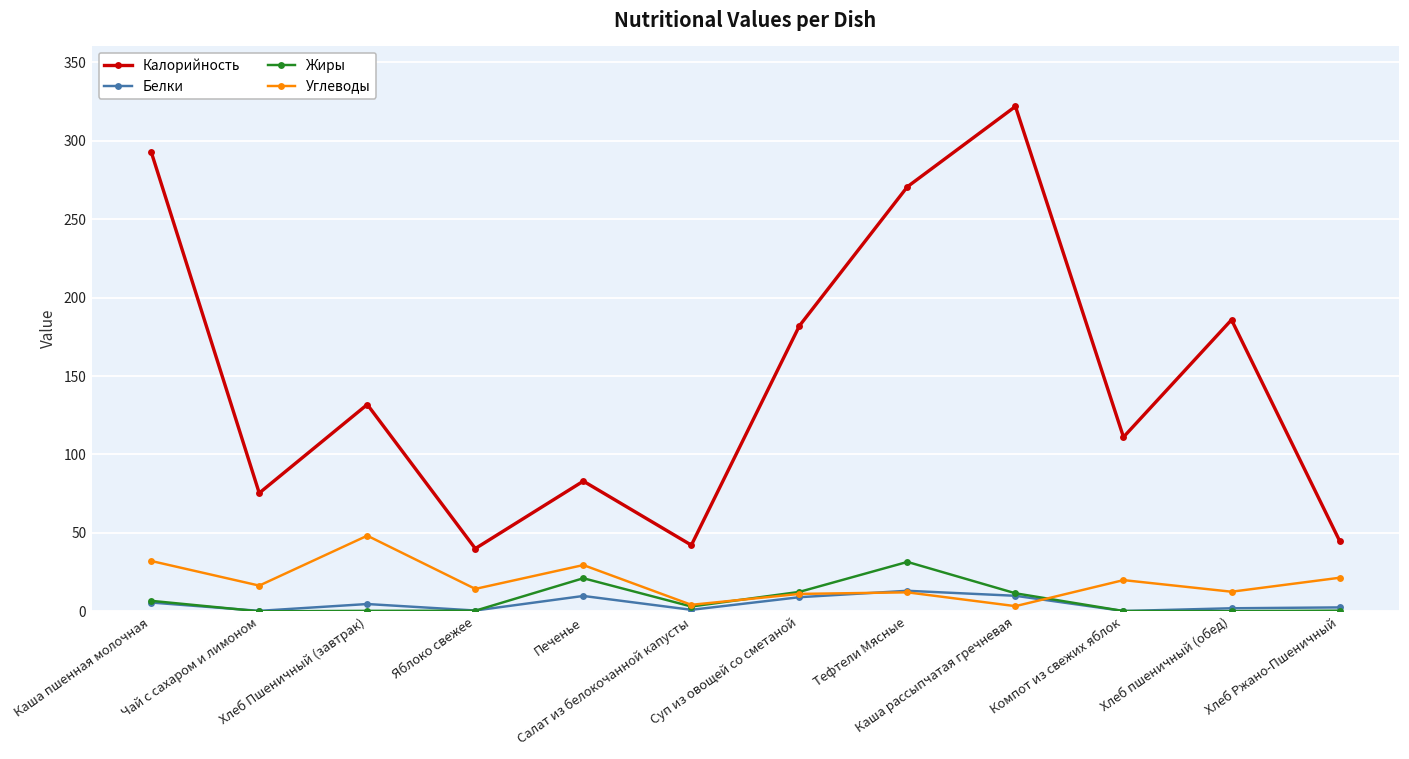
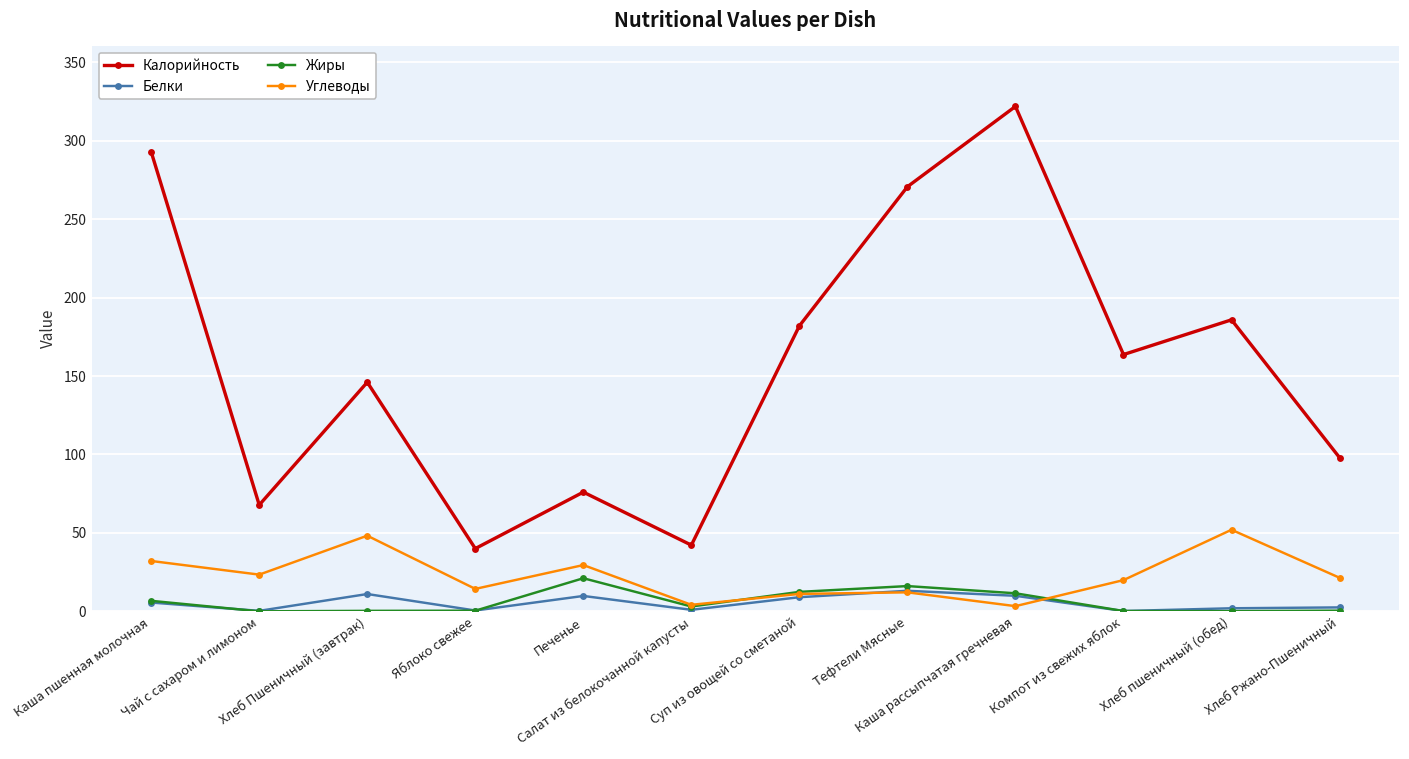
  {
    "Калорийность": {
      "Каша пшенная молочная": 293,
-     "Чай с сахаром и лимоном": 75,
-     "Хлеб Пшеничный (завтрак)": 132,
+     "Чай с сахаром и лимоном": 68,
+     "Хлеб Пшеничный (завтрак)": 146,
      "Яблоко свежее": 40,
-     "Печенье": 83,
+     "Печенье": 76,
      "Салат из белокочанной капусты": 42,
      "Суп из овощей со сметаной": 182,
      "Тефтели Мясные": 271,
      "Каша рассыпчатая гречневая": 322,
-     "Компот из свежих яблок": 111,
+     "Компот из свежих яблок": 164,
      "Хлеб пшеничный (обед)": 186,
-     "Хлеб Ржано-Пшеничный": 45
+     "Хлеб Ржано-Пшеничный": 98
    },
    "Белки": {
-     "Хлеб Пшеничный (завтрак)": 5,
+     "Хлеб Пшеничный (завтрак)": 11,
      "Печенье": 10,
      "Салат из белокочанной капусты": 1,
      "Суп из овощей со сметаной": 9,
      "Хлеб пшеничный (обед)": 2,
      "Хлеб Ржано-Пшеничный": 3
    },
    "Жиры": {
      "Хлеб Пшеничный (завтрак)": 0,
      "Печенье": 21,
-     "Тефтели Мясные": 32,
+     "Тефтели Мясные": 16,
      "Хлеб пшеничный (обед)": 0,
      "Хлеб Ржано-Пшеничный": 0
    },
    "Углеводы": {
      "Каша пшенная молочная": 32,
-     "Чай с сахаром и лимоном": 16,
+     "Чай с сахаром и лимоном": 23,
      "Хлеб Пшеничный (завтрак)": 48,
      "Яблоко свежее": 14,
      "Печенье": 30,
      "Каша рассыпчатая гречневая": 3,
      "Компот из свежих яблок": 20,
-     "Хлеб пшеничный (обед)": 13,
+     "Хлеб пшеничный (обед)": 52,
      "Хлеб Ржано-Пшеничный": 21
    }
  }
